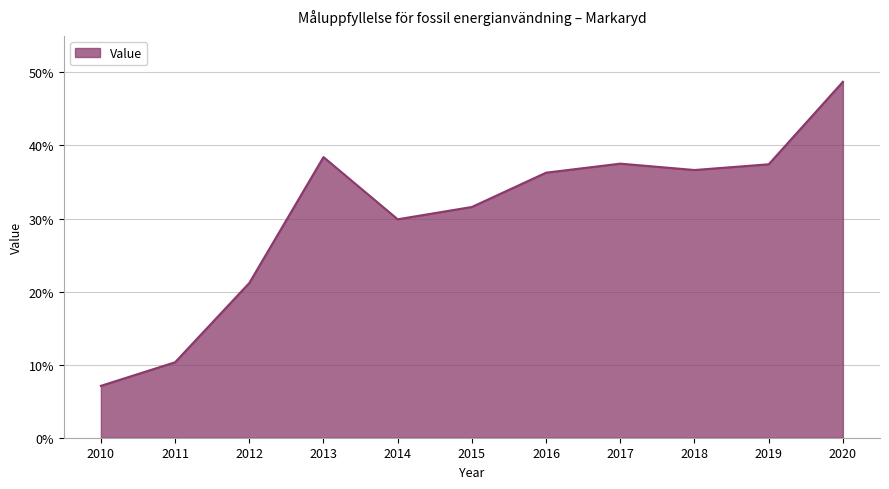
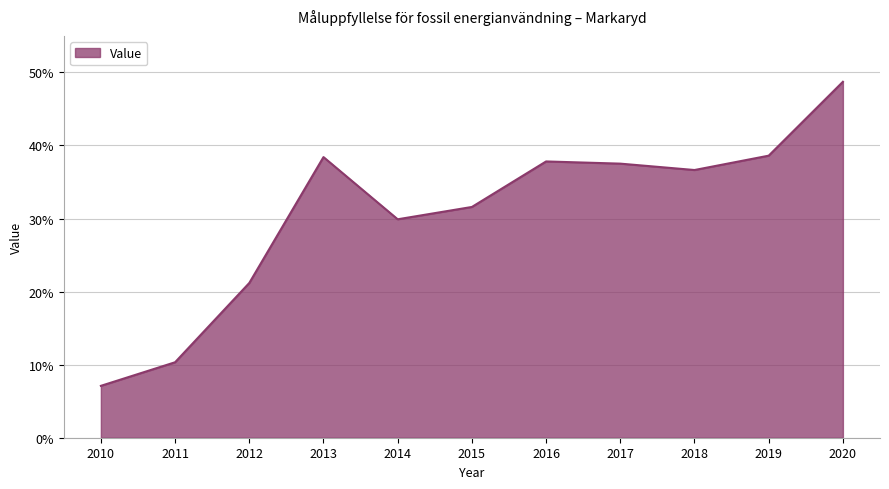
  {
    "2010": "7%",
    "2011": "10%",
    "2012": "21%",
    "2013": "38%",
    "2014": "30%",
    "2015": "32%",
-   "2016": "36%",
+   "2016": "38%",
    "2017": "38%",
    "2018": "37%",
-   "2019": "37%",
+   "2019": "39%",
    "2020": "49%"
  }
